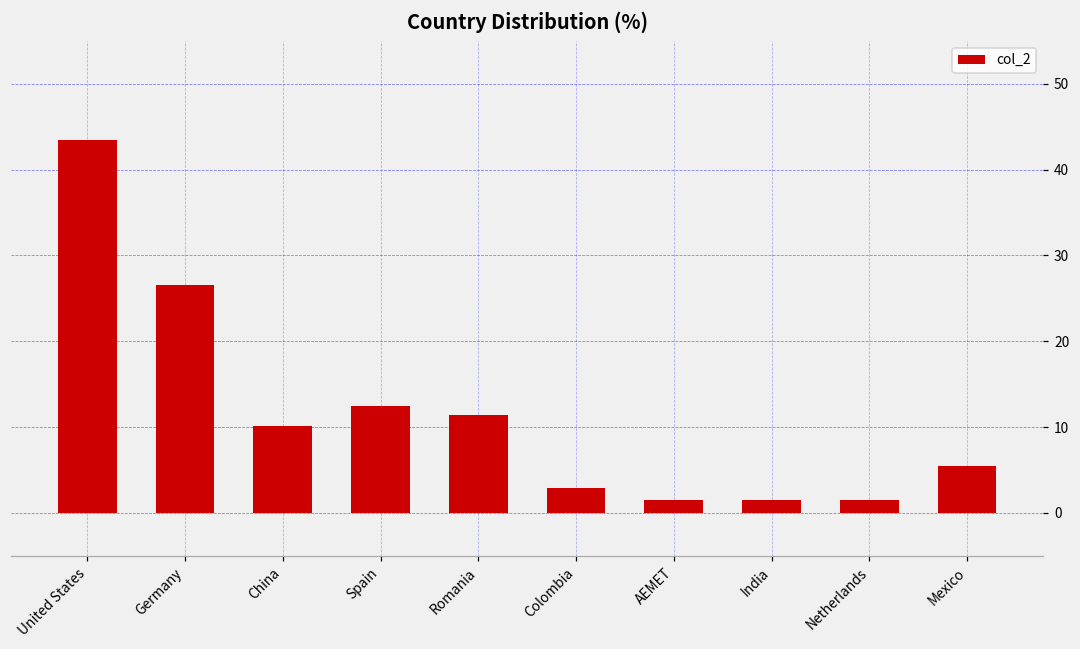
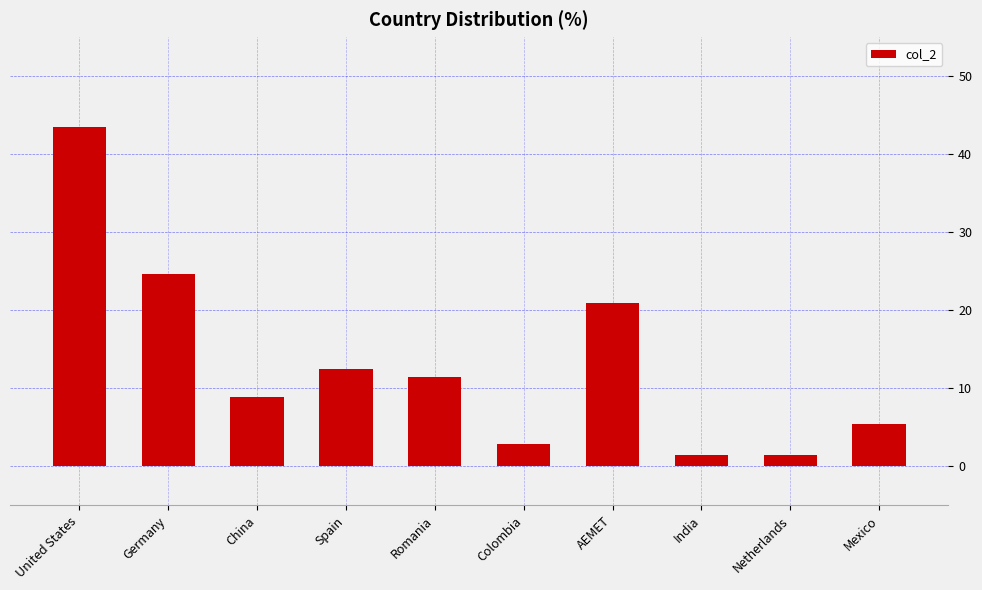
  {
    "United States": 43,
-   "Germany": 27,
-   "China": 10,
+   "Germany": 25,
+   "China": 9,
    "Spain": 12,
    "Romania": 11,
    "Colombia": 3,
-   "AEMET": 1,
+   "AEMET": 21,
    "India": 1,
    "Netherlands": 1,
    "Mexico": 5
  }
